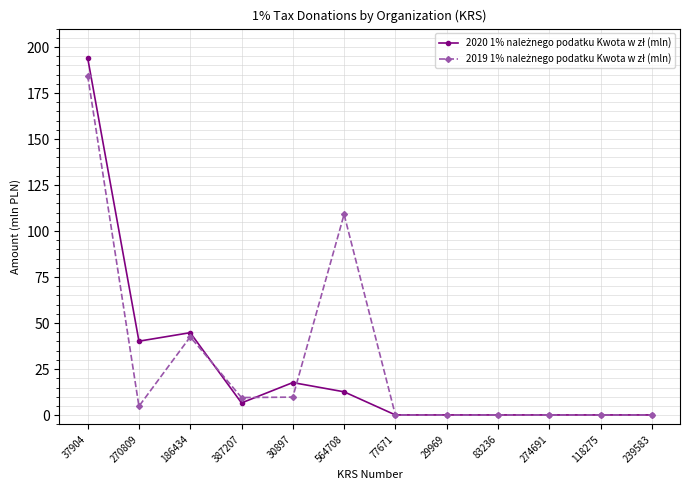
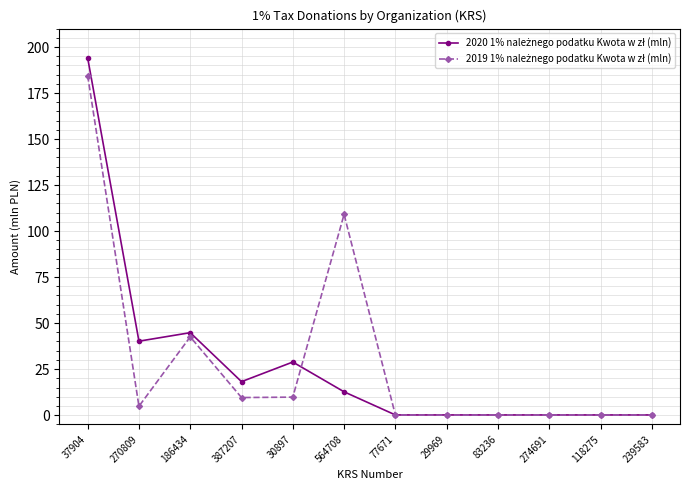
  {
    "2020 1% należnego podatku Kwota w zł (mln)": {
      "37904": 194,
      "270809": 40,
      "186434": 45,
-     "387207": 7,
-     "30897": 18,
+     "387207": 18,
+     "30897": 29,
      "564708": 13
    },
    "2019 1% należnego podatku Kwota w zł (mln)": {
      "37904": 185,
      "270809": 5,
      "186434": 43,
      "387207": 10,
      "30897": 10,
      "564708": 109
    }
  }
